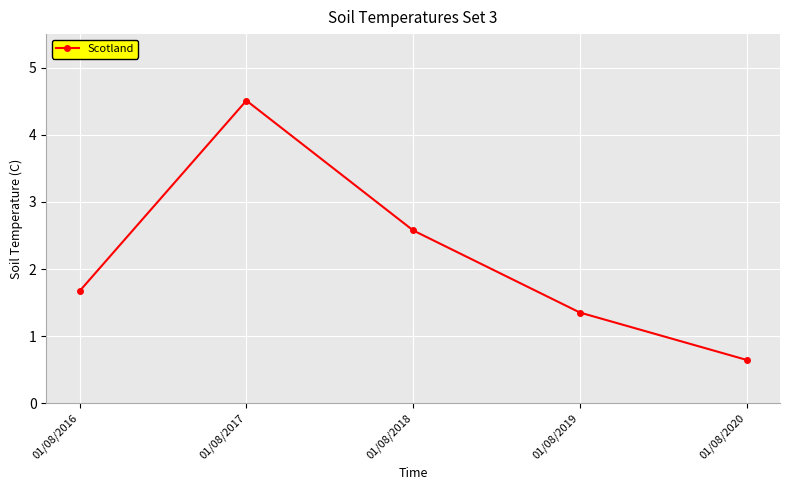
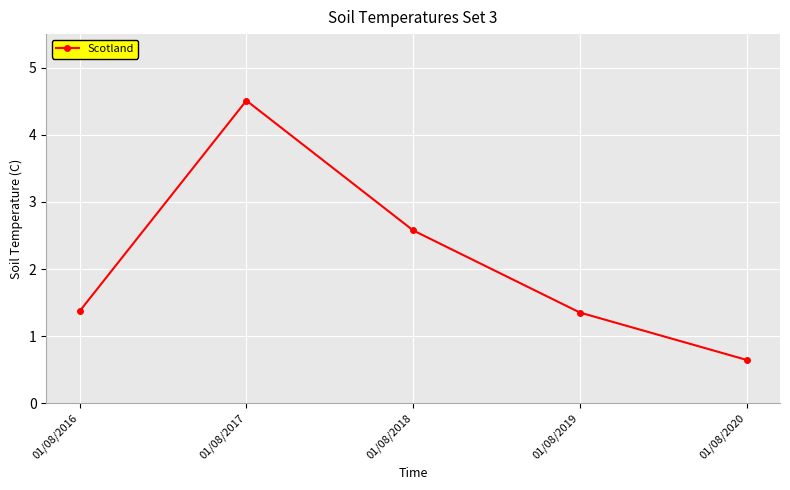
  {
-   "01/08/2016": 1.7,
+   "01/08/2016": 1.4,
    "01/08/2017": 4.5,
    "01/08/2018": 2.6,
    "01/08/2019": 1.4,
    "01/08/2020": 0.6
  }
